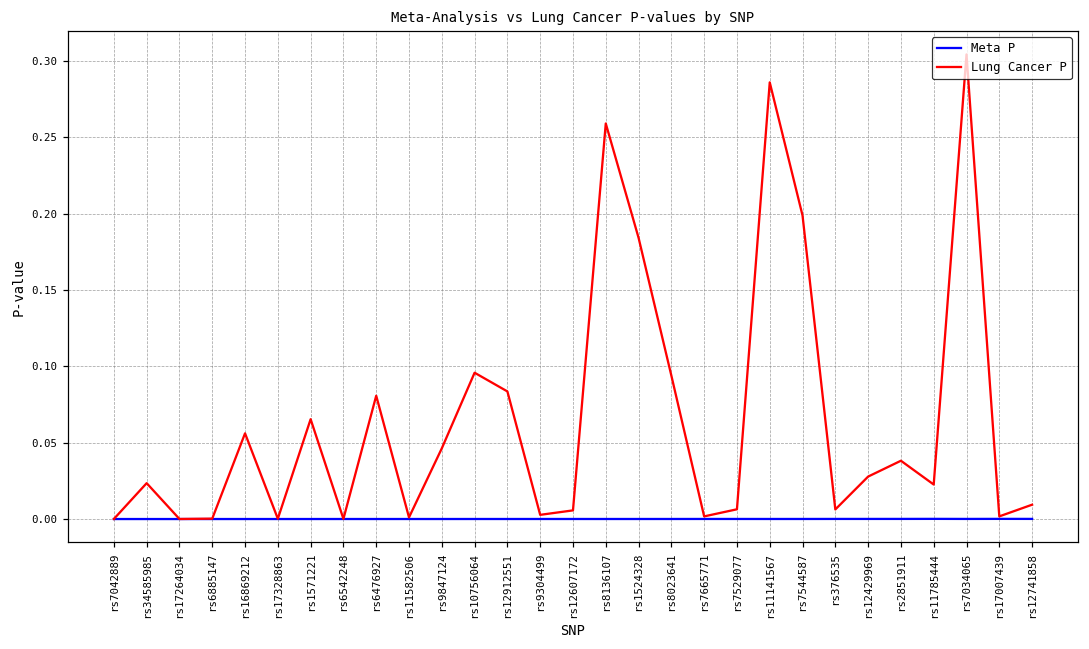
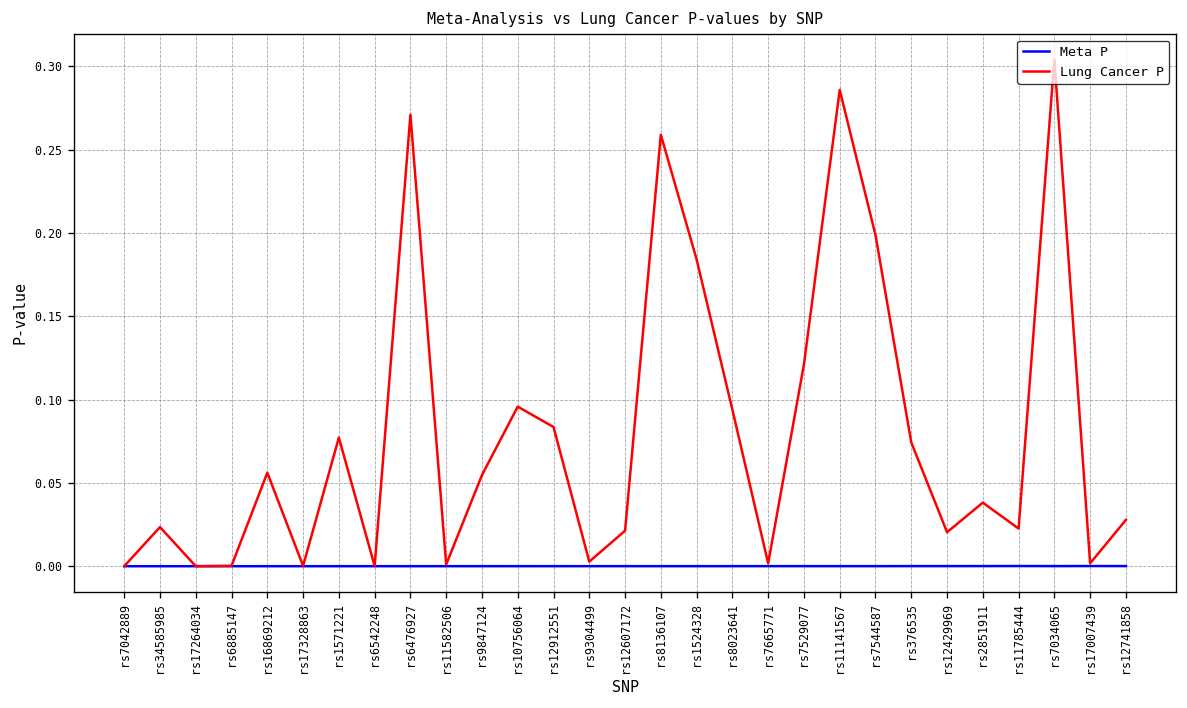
  {
    "Meta P": {
      "rs34585985": 0.000,
      "rs16869212": 0.000,
      "rs1571221": 0.000,
      "rs6476927": 0.000,
      "rs9847124": 0.000,
      "rs10756064": 0.000,
      "rs12912551": 0.000,
      "rs9304499": 0.000,
      "rs12607172": 0.000,
      "rs8136107": 0.000,
      "rs1524328": 0.000,
      "rs8023641": 0.000,
      "rs7529077": 0.000,
      "rs11141567": 0.000,
      "rs7544587": 0.000,
      "rs376535": 0.000,
      "rs12429969": 0.000,
      "rs2851911": 0.000,
      "rs11785444": 0.000,
      "rs7034065": 0.000,
      "rs12741858": 0.000
    },
    "Lung Cancer P": {
      "rs34585985": 0.023,
      "rs16869212": 0.056,
-     "rs1571221": 0.065,
-     "rs6476927": 0.081,
-     "rs9847124": 0.046,
+     "rs1571221": 0.077,
+     "rs6476927": 0.271,
+     "rs9847124": 0.055,
      "rs10756064": 0.096,
      "rs12912551": 0.084,
      "rs9304499": 0.003,
-     "rs12607172": 0.006,
+     "rs12607172": 0.021,
      "rs8136107": 0.259,
      "rs1524328": 0.184,
      "rs8023641": 0.094,
-     "rs7529077": 0.006,
+     "rs7529077": 0.121,
      "rs11141567": 0.286,
      "rs7544587": 0.199,
-     "rs376535": 0.006,
-     "rs12429969": 0.028,
+     "rs376535": 0.074,
+     "rs12429969": 0.020,
      "rs2851911": 0.038,
      "rs11785444": 0.023,
-     "rs12741858": 0.009
+     "rs12741858": 0.028
    }
  }
